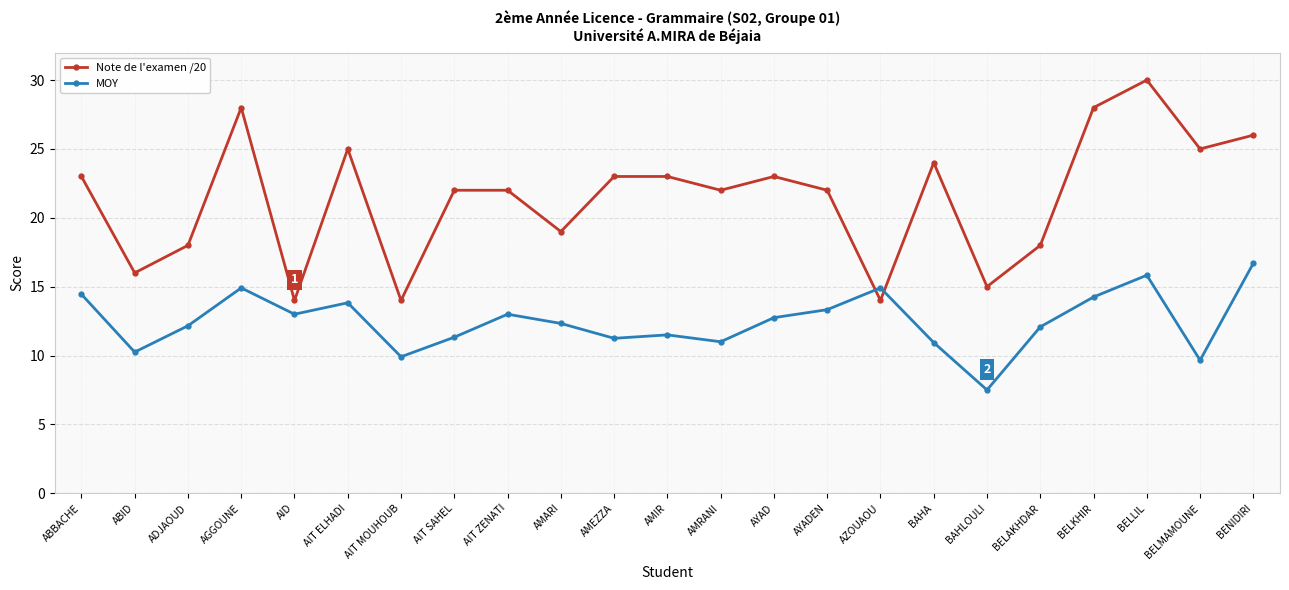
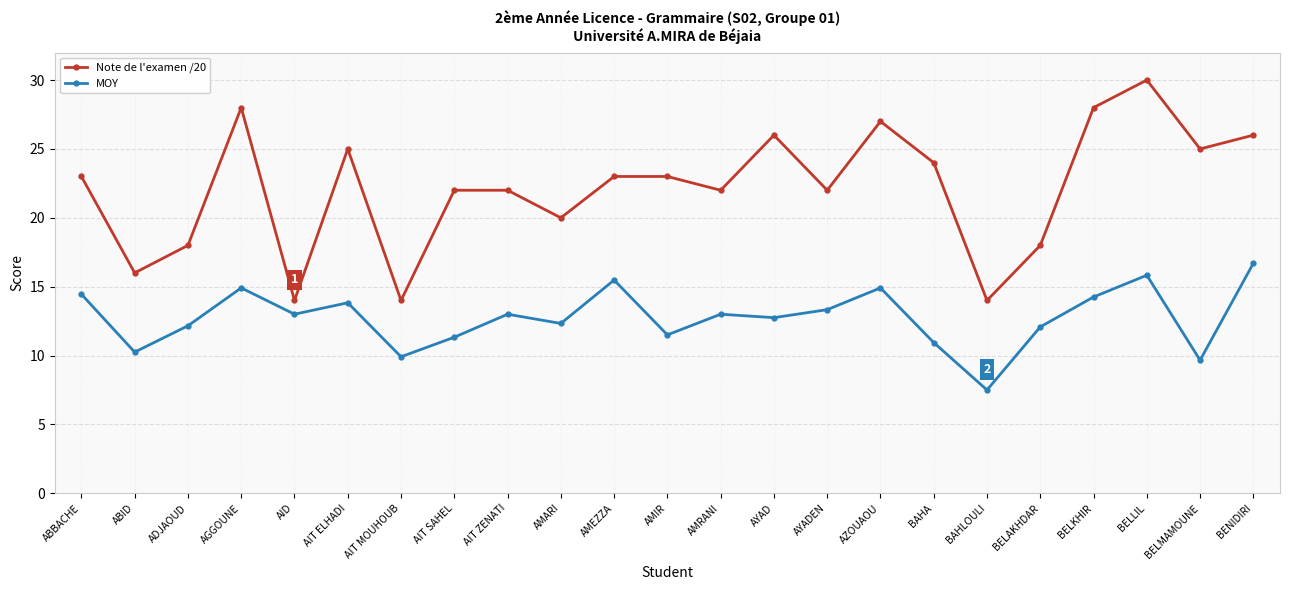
  {
    "Note de l'examen /20": {
      "ABBACHE": 23,
      "ABID": 16,
      "ADJAOUD": 18,
      "AGGOUNE": 28,
      "AIT ELHADI": 25,
      "AIT MOUHOUB": 14,
      "AIT SAHEL": 22,
      "AIT ZENATI": 22,
-     "AMARI": 19,
+     "AMARI": 20,
      "AMEZZA": 23,
      "AMIR": 23,
      "AMRANI": 22,
-     "AYAD": 23,
+     "AYAD": 26,
      "AYADEN": 22,
-     "AZOUAOU": 14,
+     "AZOUAOU": 27,
      "BAHA": 24,
-     "BAHLOULI": 15,
+     "BAHLOULI": 14,
      "BELAKHDAR": 18,
      "BELKHIR": 28,
      "BELLIL": 30,
      "BELMAMOUNE": 25,
      "BENIDIRI": 26
    },
    "MOY": {
      "ABBACHE": 14.5,
      "ABID": 10.3,
      "ADJAOUD": 12.2,
      "AGGOUNE": 14.9,
      "AID": 13.0,
      "AIT ELHADI": 13.8,
      "AIT MOUHOUB": 9.9,
      "AIT SAHEL": 11.3,
      "AIT ZENATI": 13.0,
      "AMARI": 12.3,
-     "AMEZZA": 11.3,
+     "AMEZZA": 15.5,
      "AMIR": 11.5,
-     "AMRANI": 11,
+     "AMRANI": 13,
      "AYAD": 12.8,
      "AYADEN": 13.3,
      "AZOUAOU": 14.9,
      "BAHA": 10.9,
      "BELAKHDAR": 12.1,
      "BELKHIR": 14.3,
      "BELLIL": 15.8,
      "BELMAMOUNE": 9.7,
      "BENIDIRI": 16.7
    }
  }
